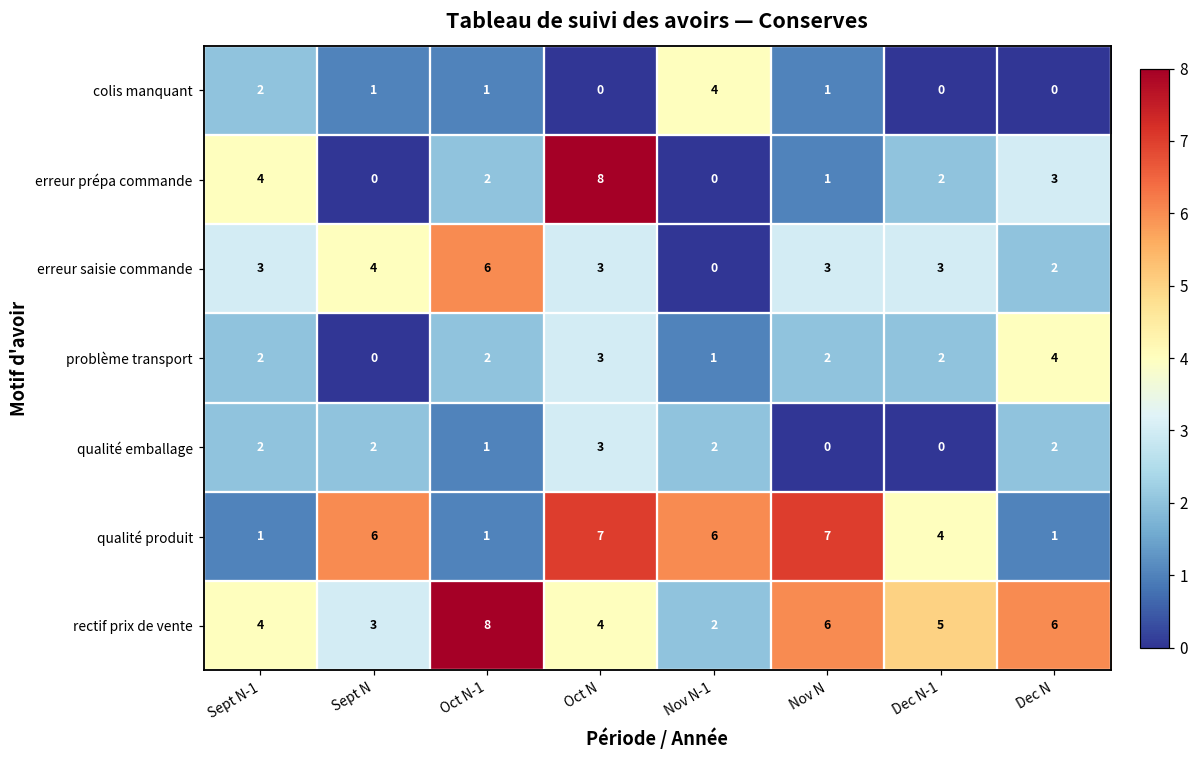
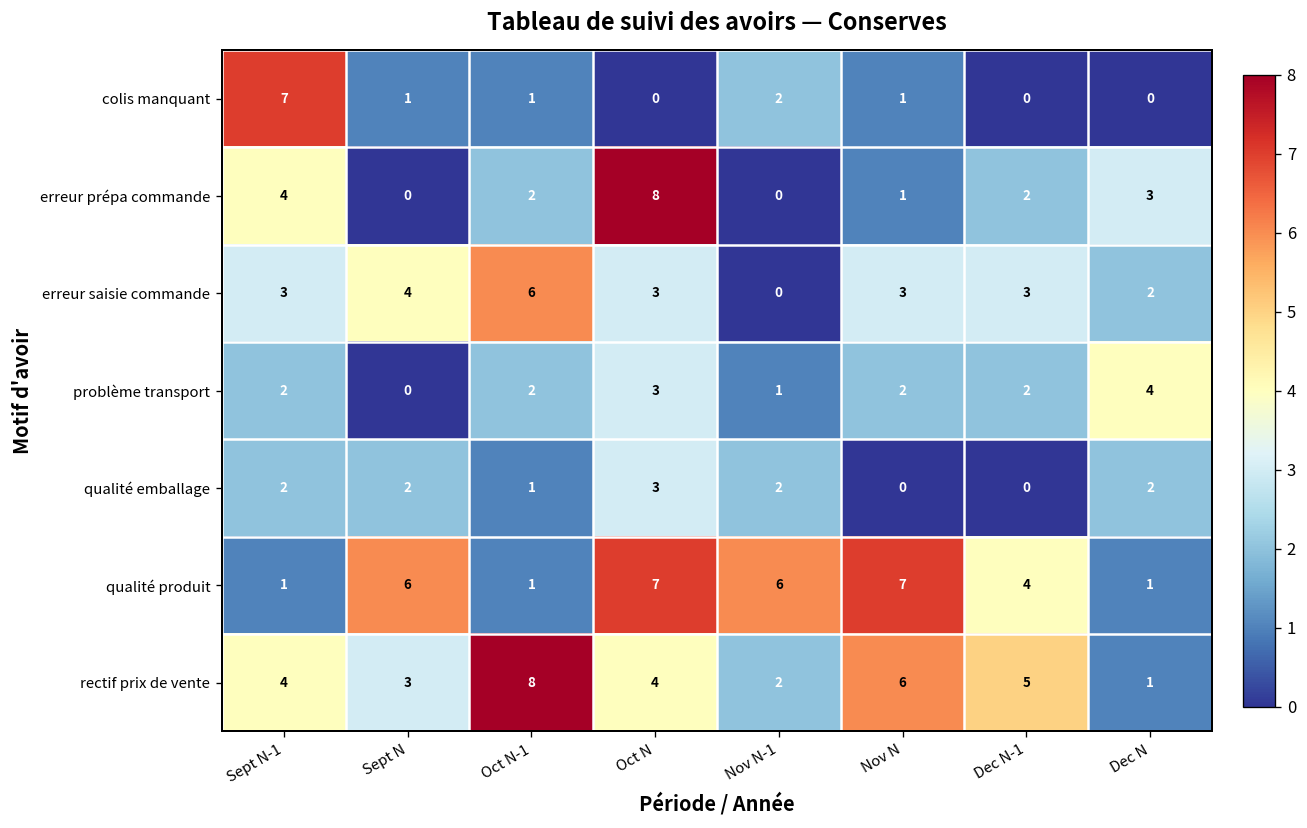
  {
    "colis manquant": {
-     "Sept N-1": 2,
+     "Sept N-1": 7,
      "Sept N": 1,
      "Oct N-1": 1,
      "Oct N": 0,
-     "Nov N-1": 4,
+     "Nov N-1": 2,
      "Nov N": 1,
      "Dec N-1": 0,
      "Dec N": 0
    },
    "erreur prépa commande": {
      "Sept N-1": 4,
      "Sept N": 0,
      "Oct N-1": 2,
      "Oct N": 8,
      "Nov N-1": 0,
      "Nov N": 1,
      "Dec N-1": 2,
      "Dec N": 3
    },
    "erreur saisie commande": {
      "Sept N-1": 3,
      "Sept N": 4,
      "Oct N-1": 6,
      "Oct N": 3,
      "Nov N-1": 0,
      "Nov N": 3,
      "Dec N-1": 3,
      "Dec N": 2
    },
    "problème transport": {
      "Sept N-1": 2,
      "Sept N": 0,
      "Oct N-1": 2,
      "Oct N": 3,
      "Nov N-1": 1,
      "Nov N": 2,
      "Dec N-1": 2,
      "Dec N": 4
    },
    "qualité emballage": {
      "Sept N-1": 2,
      "Sept N": 2,
      "Oct N-1": 1,
      "Oct N": 3,
      "Nov N-1": 2,
      "Nov N": 0,
      "Dec N-1": 0,
      "Dec N": 2
    },
    "qualité produit": {
      "Sept N-1": 1,
      "Sept N": 6,
      "Oct N-1": 1,
      "Oct N": 7,
      "Nov N-1": 6,
      "Nov N": 7,
      "Dec N-1": 4,
      "Dec N": 1
    },
    "rectif prix de vente": {
      "Sept N-1": 4,
      "Sept N": 3,
      "Oct N-1": 8,
      "Oct N": 4,
      "Nov N-1": 2,
      "Nov N": 6,
      "Dec N-1": 5,
-     "Dec N": 6
+     "Dec N": 1
    }
  }
